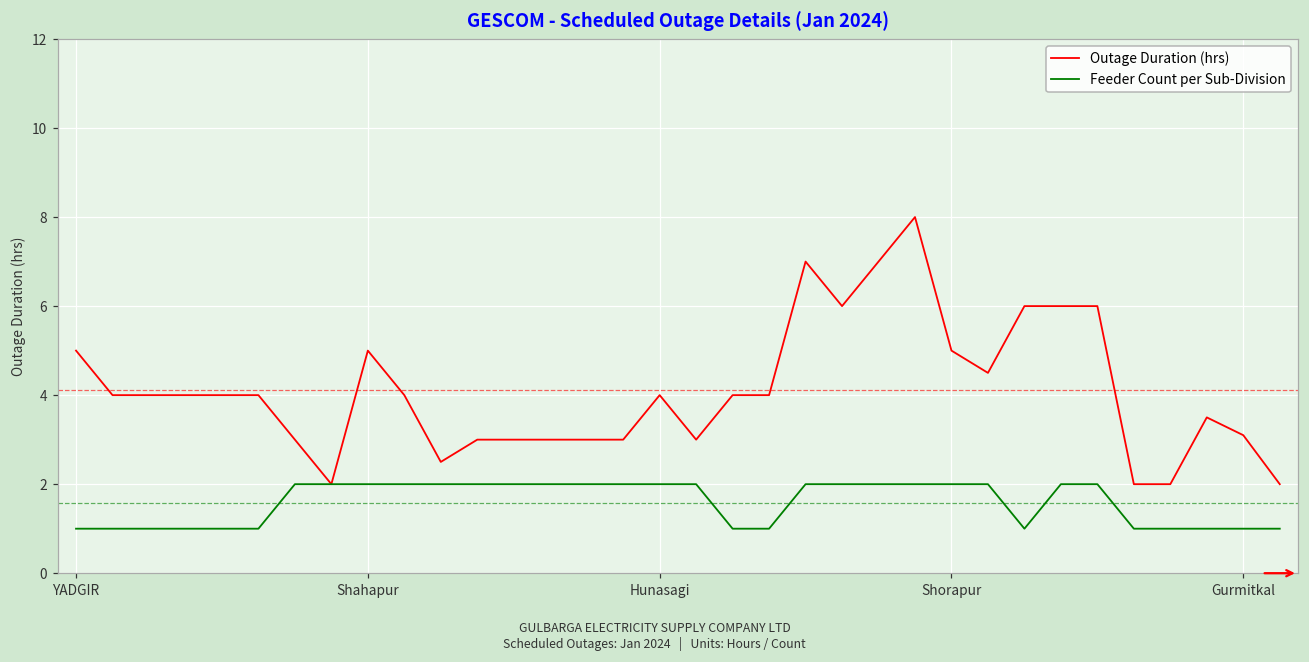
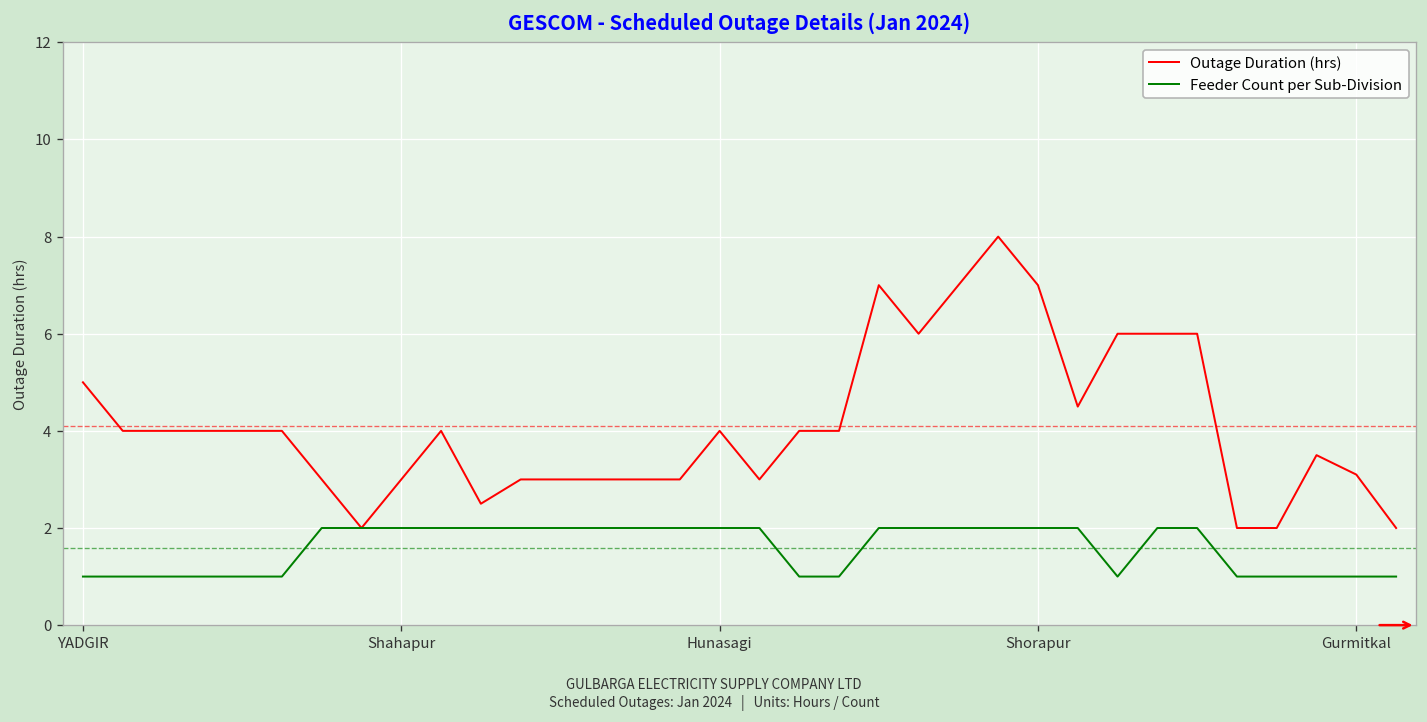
  {
    "Outage Duration (hrs)": {
      "YADGIR": 5,
-     "Shahapur": 5,
+     "Shahapur": 3,
      "Hunasagi": 4,
-     "Shorapur": 5,
+     "Shorapur": 7,
      "Gurmitkal": 3.1
    },
    "Feeder Count per Sub-Division": {
      "YADGIR": 1,
      "Shahapur": 2,
      "Hunasagi": 2,
      "Shorapur": 2,
      "Gurmitkal": 1
    }
  }
